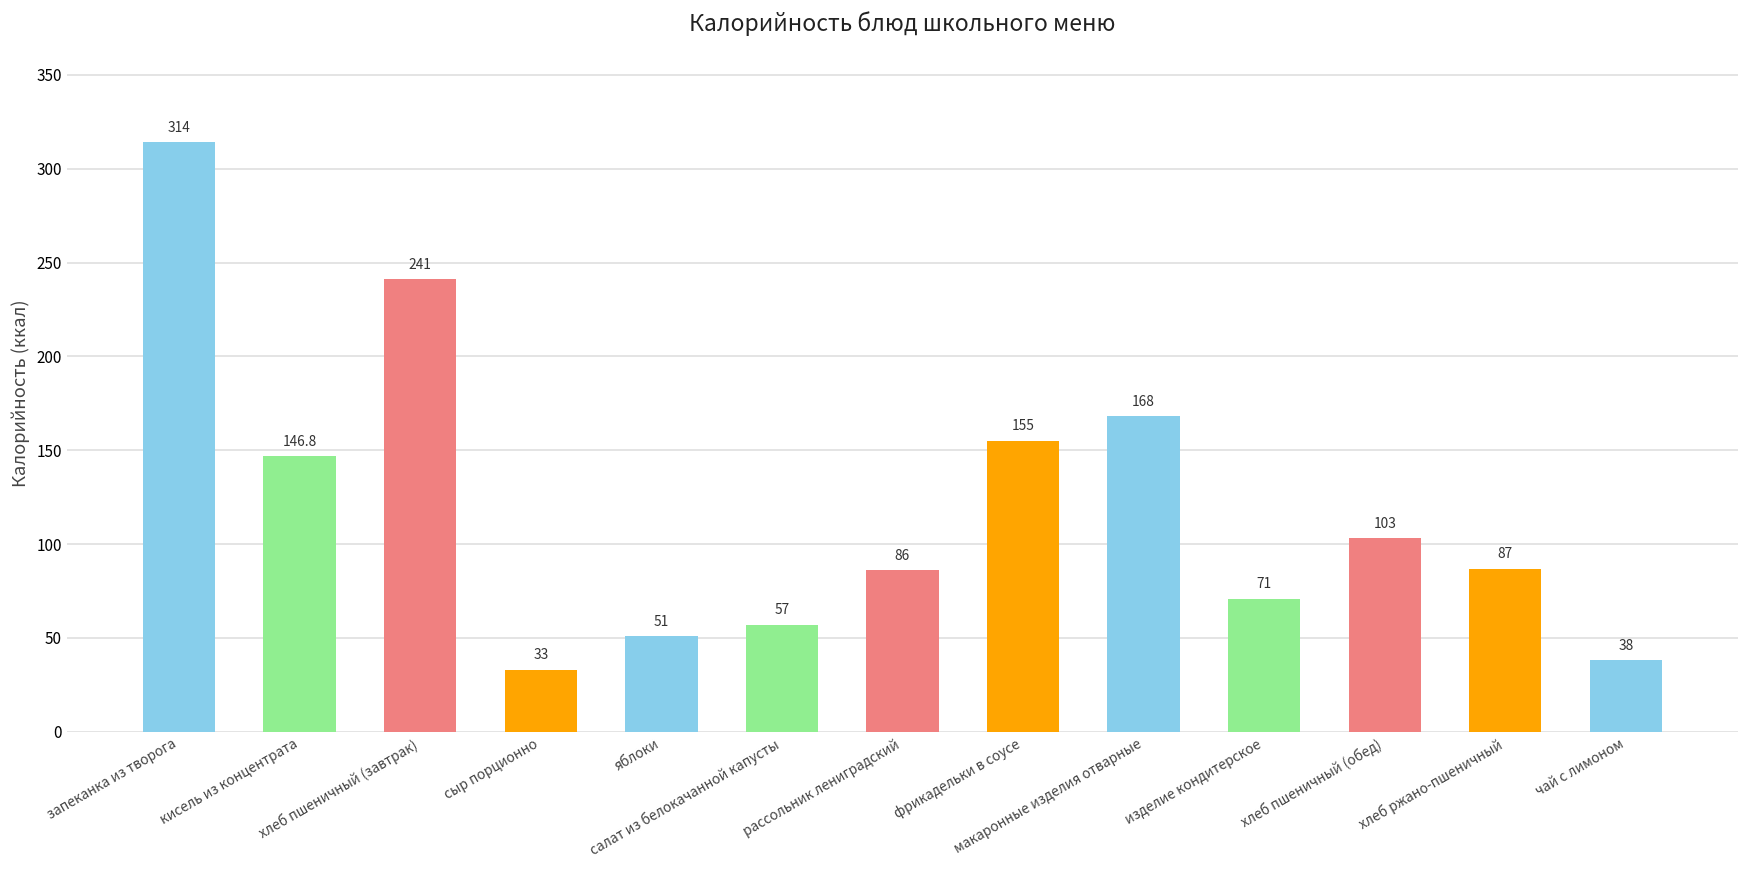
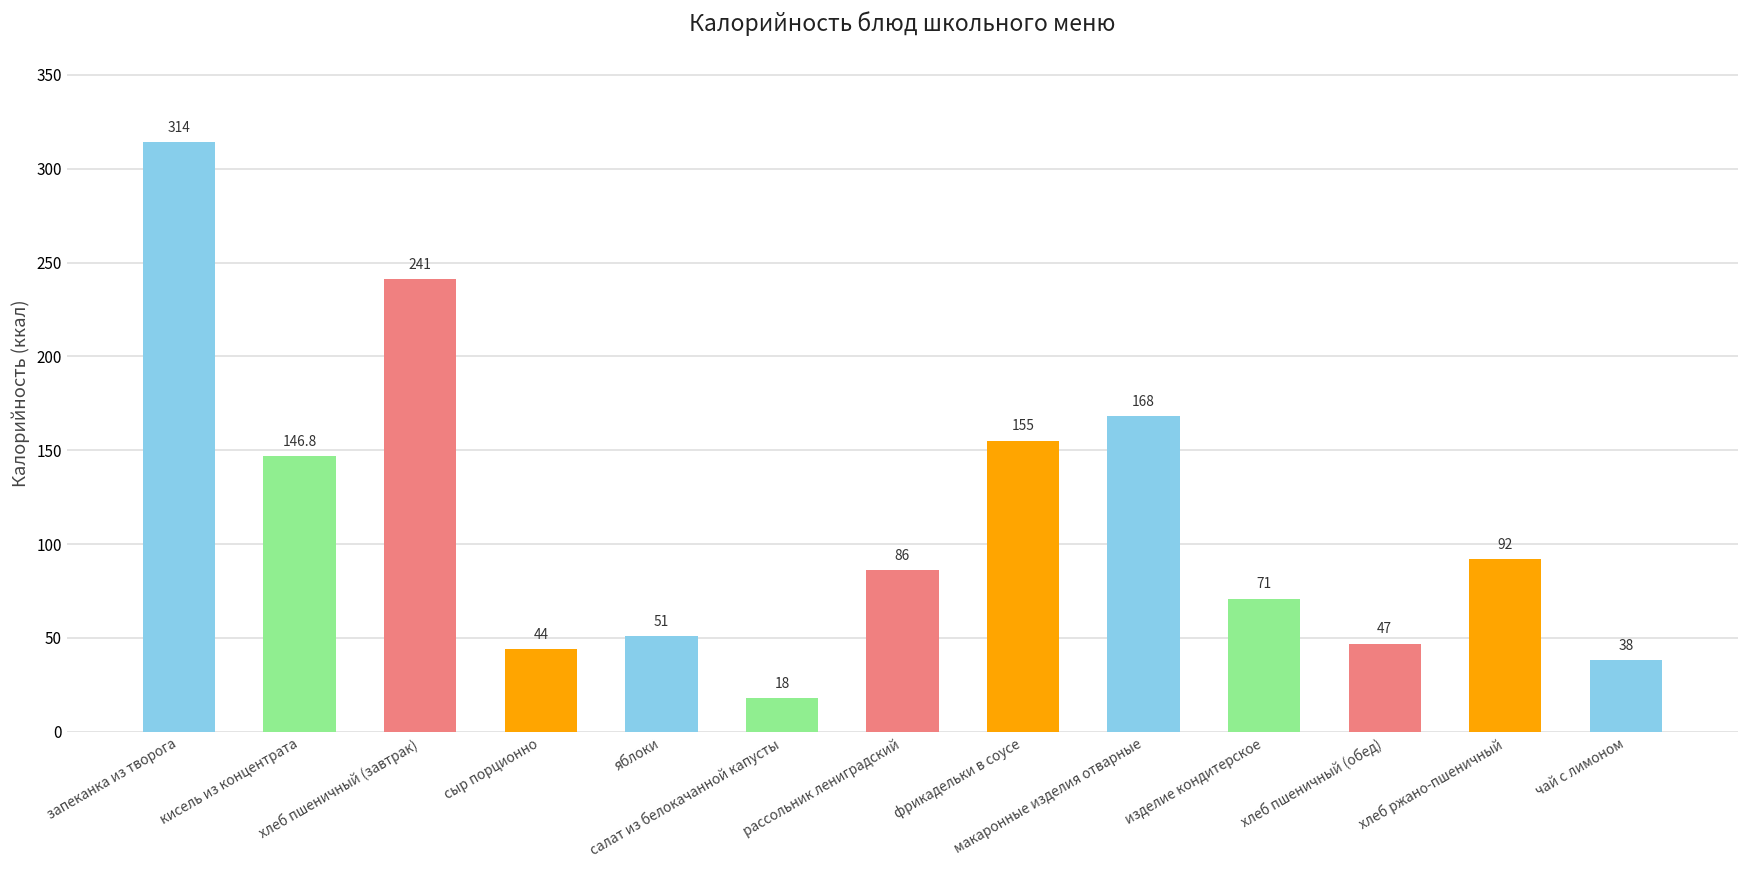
  {
    "запеканка из творога": 314,
    "кисель из концентрата": 146.8,
    "хлеб пшеничный (завтрак)": 241,
-   "сыр порционно": 33,
+   "сыр порционно": 44,
    "яблоки": 51,
-   "салат из белокачанной капусты": 57,
+   "салат из белокачанной капусты": 18,
    "рассольник лениградский": 86,
    "фрикадельки в соусе": 155,
    "макаронные изделия отварные": 168,
    "изделие кондитерское": 71,
-   "хлеб пшеничный (обед)": 103,
-   "хлеб ржано-пшеничный": 87,
+   "хлеб пшеничный (обед)": 47,
+   "хлеб ржано-пшеничный": 92,
    "чай с лимоном": 38
  }
